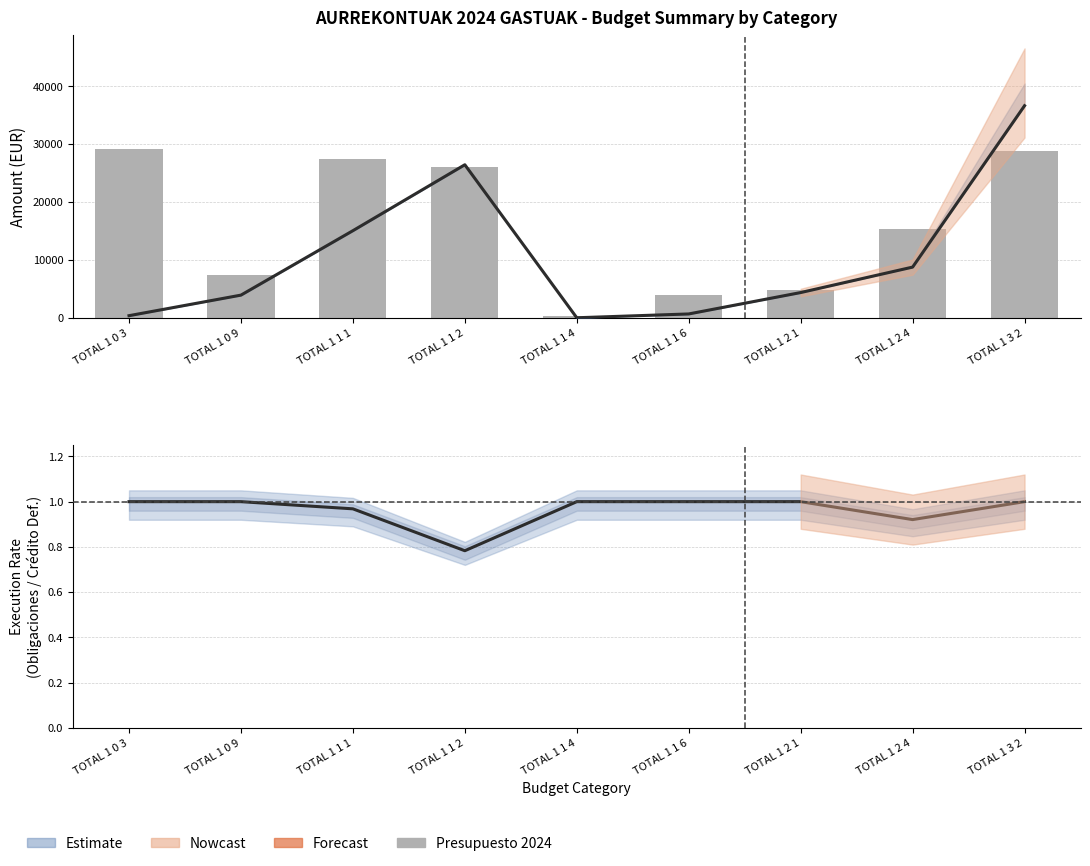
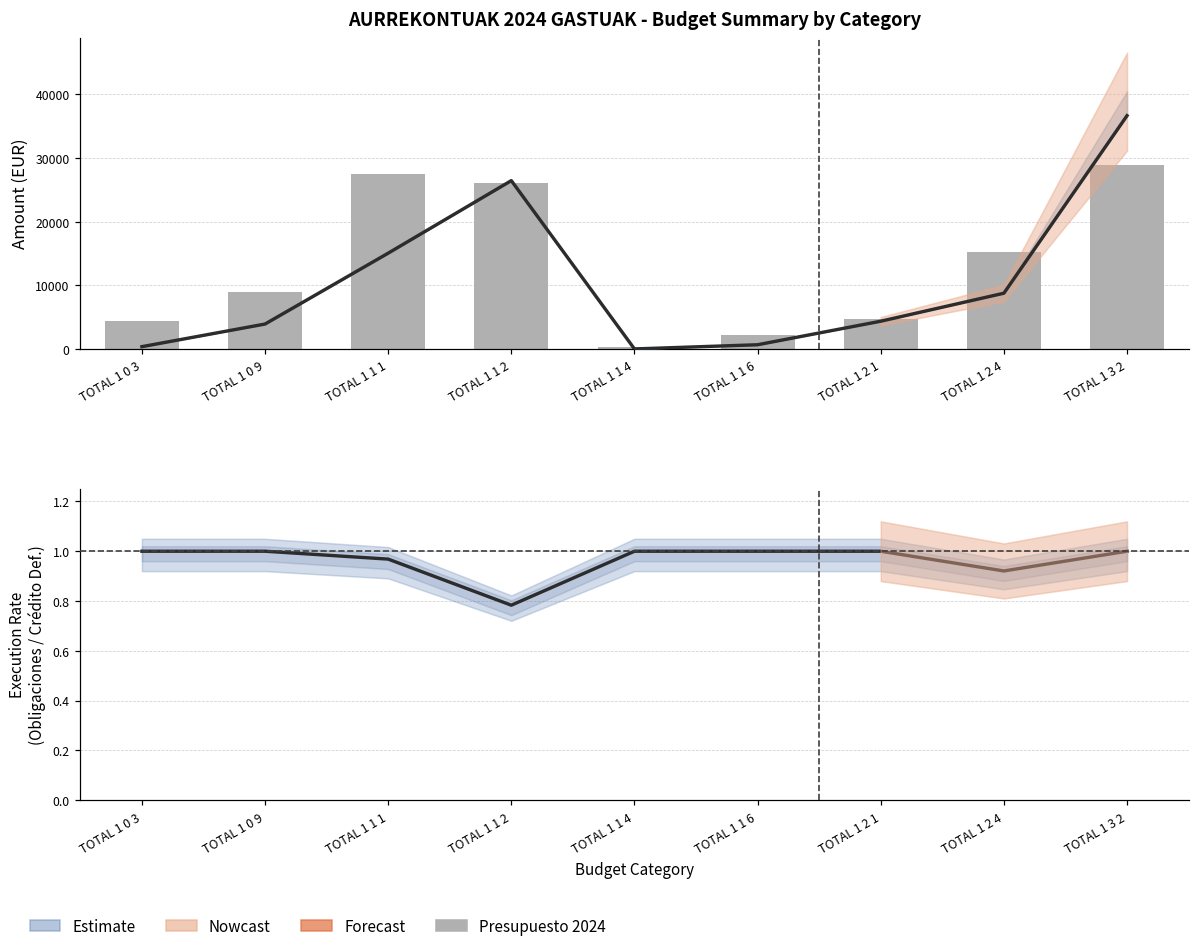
  {
    "AURREKONTUAK 2024 GASTUAK - Budget Summary by Category": {
      "Presupuesto 2024": {
-       "TOTAL 1 0 3": 29000,
-       "TOTAL 1 0 9": 7000,
+       "TOTAL 1 0 3": 4000,
+       "TOTAL 1 0 9": 9000,
        "TOTAL 1 1 1": 28000,
        "TOTAL 1 1 2": 26000,
-       "TOTAL 1 1 6": 4000,
+       "TOTAL 1 1 6": 2000,
        "TOTAL 1 2 1": 5000,
        "TOTAL 1 2 4": 15000,
        "TOTAL 1 3 2": 29000
      }
    }
  }
